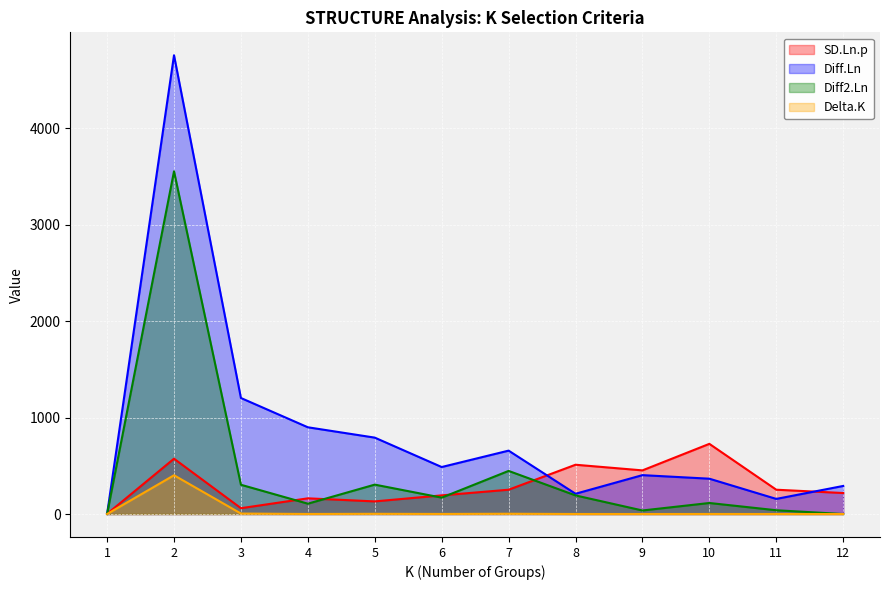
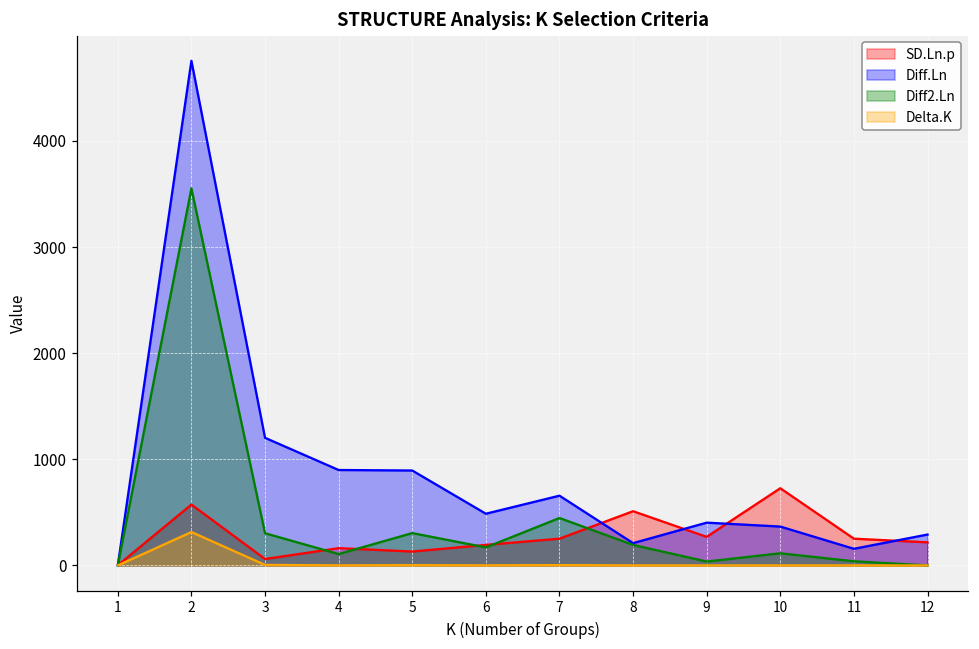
  {
    "SD.Ln.p": {
      "2": 600,
      "3": 100,
      "4": 200,
      "5": 100,
      "7": 300,
      "8": 500,
-     "9": 500,
+     "9": 300,
      "10": 700,
      "11": 300,
      "12": 200
    },
    "Diff.Ln": {
      "2": 4800,
      "3": 1200,
      "4": 900,
-     "5": 800,
+     "5": 900,
      "6": 500,
      "7": 700,
      "9": 400,
      "10": 400,
      "11": 200,
      "12": 300
    },
    "Diff2.Ln": {
      "2": 3600,
      "3": 300,
      "4": 100,
      "5": 300,
      "7": 400,
      "9": 0,
      "10": 100,
      "11": 0
    },
    "Delta.K": {
-     "2": 400,
+     "2": 300,
      "3": 0,
      "4": 0,
      "5": 0,
      "6": 0,
      "7": 0,
      "8": 0,
      "9": 0,
      "10": 0,
      "11": 0
    }
  }
